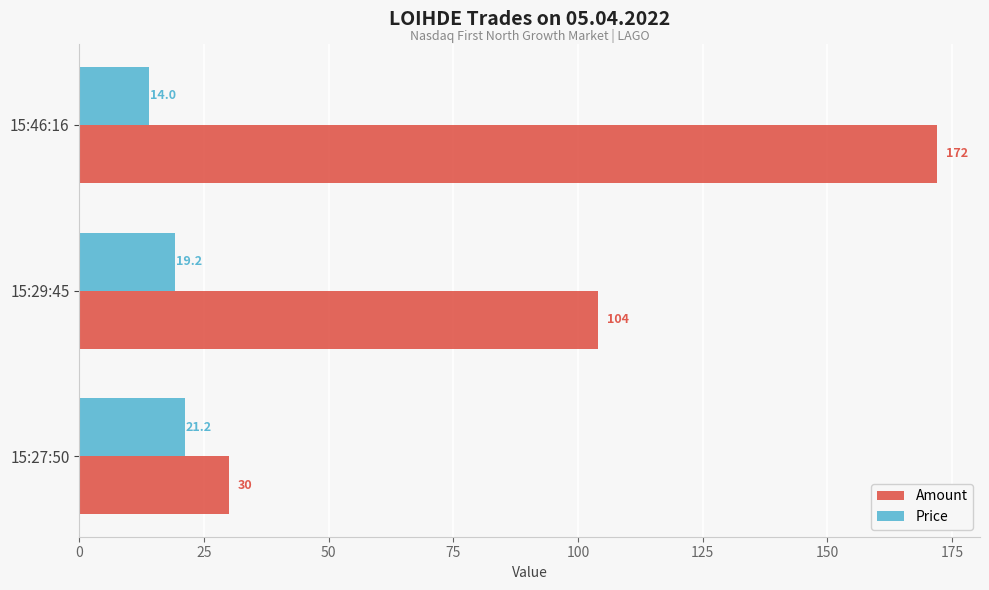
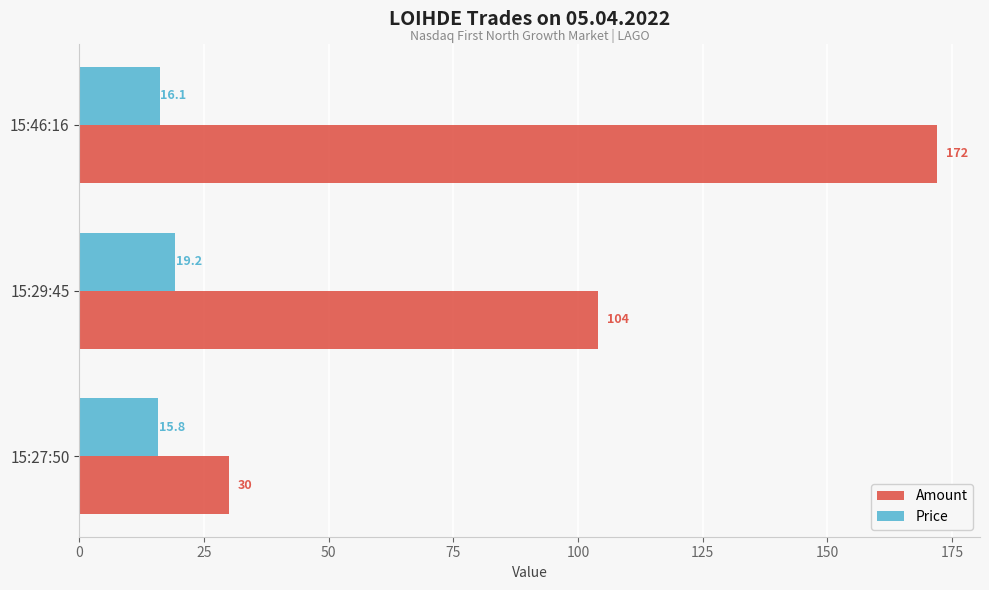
  {
    "Amount": {
      "15:46:16": 172,
      "15:29:45": 104,
      "15:27:50": 30
    },
    "Price": {
-     "15:46:16": 14.0,
+     "15:46:16": 16.1,
      "15:29:45": 19.2,
-     "15:27:50": 21.2
+     "15:27:50": 15.8
    }
  }
